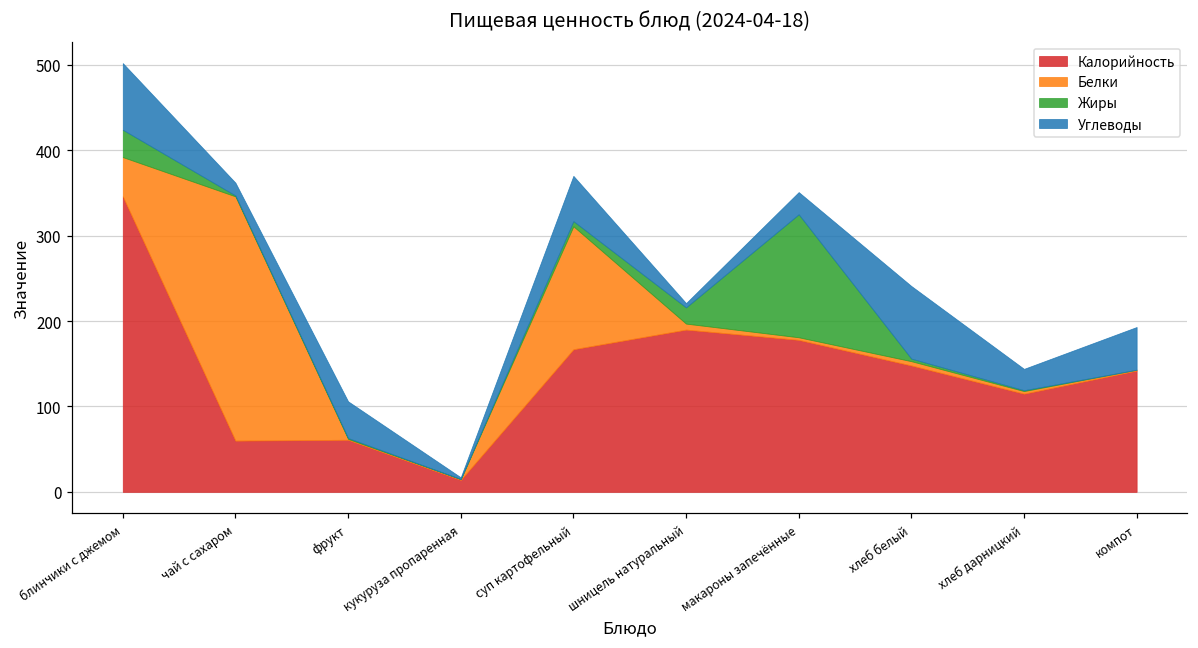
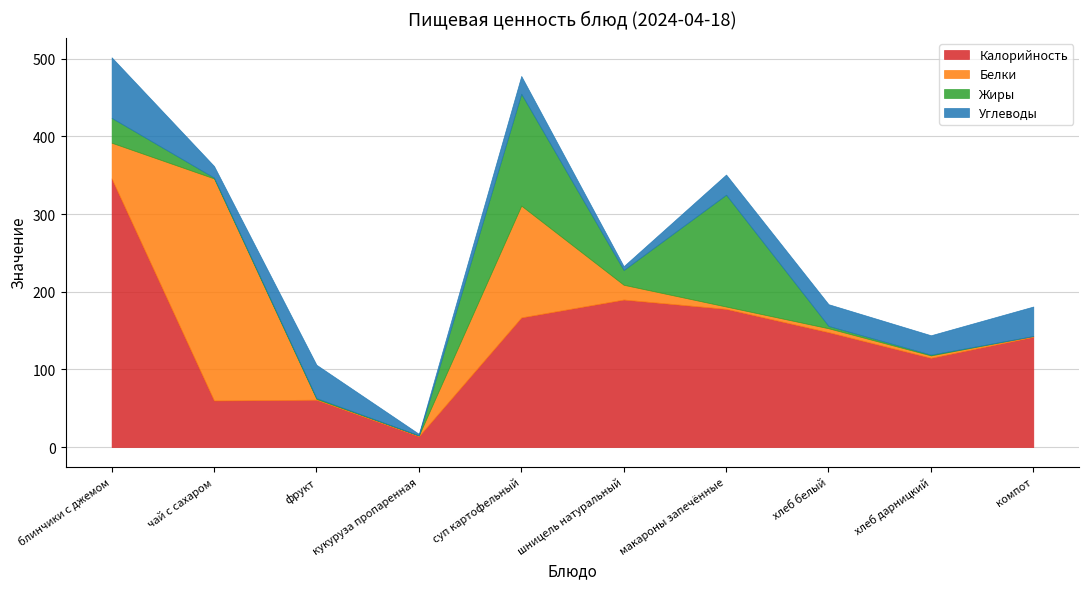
  {
    "Калорийность": {
      "блинчики с джемом": 350,
      "чай с сахаром": 60,
      "суп картофельный": 170,
      "шницель натуральный": 190,
      "хлеб белый": 150
    },
    "Белки": {
      "блинчики с джемом": 50,
      "суп картофельный": 140,
-     "шницель натуральный": 10
+     "шницель натуральный": 20
    },
    "Жиры": {
      "блинчики с джемом": 30,
-     "суп картофельный": 10,
+     "суп картофельный": 140,
      "шницель натуральный": 20,
      "макароны запечённые": 140
    },
    "Углеводы": {
      "блинчики с джемом": 80,
      "чай с сахаром": 20,
      "фрукт": 40,
-     "суп картофельный": 50,
+     "суп картофельный": 20,
      "шницель натуральный": 10,
      "макароны запечённые": 30,
-     "хлеб белый": 90,
+     "хлеб белый": 30,
      "хлеб дарницкий": 30,
-     "компот": 50
+     "компот": 40
    }
  }
